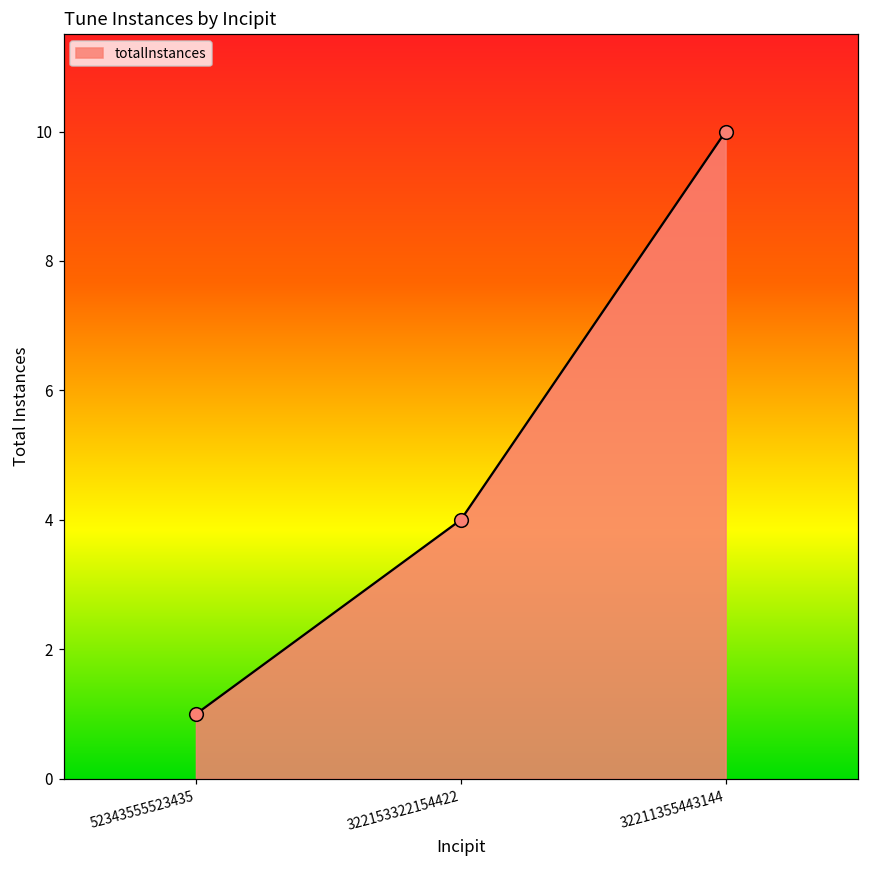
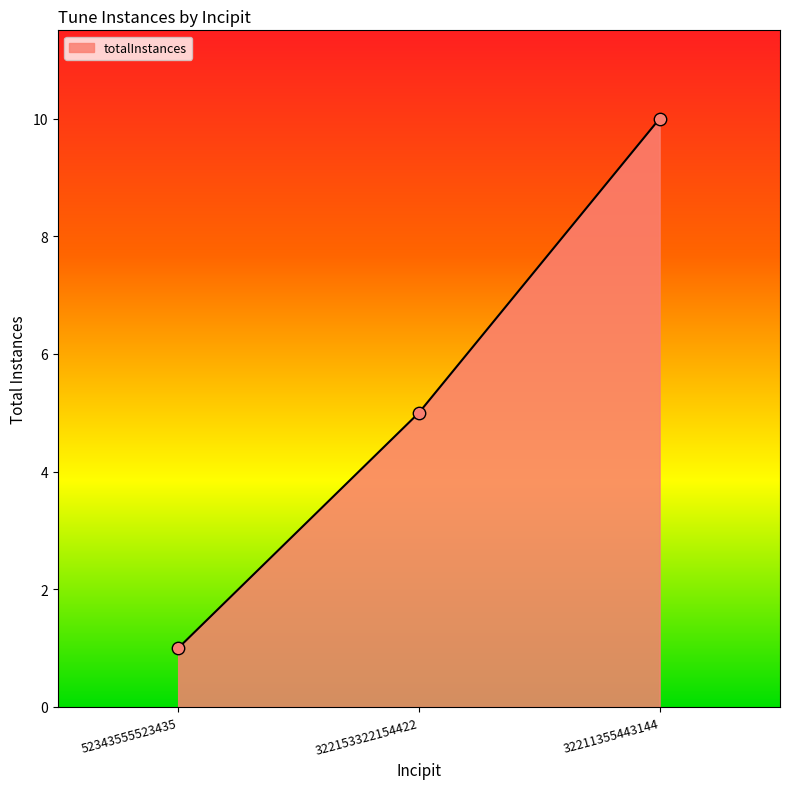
  {
    "52343555523435": 1,
-   "322153322154422": 4,
+   "322153322154422": 5,
    "32211355443144": 10
  }
